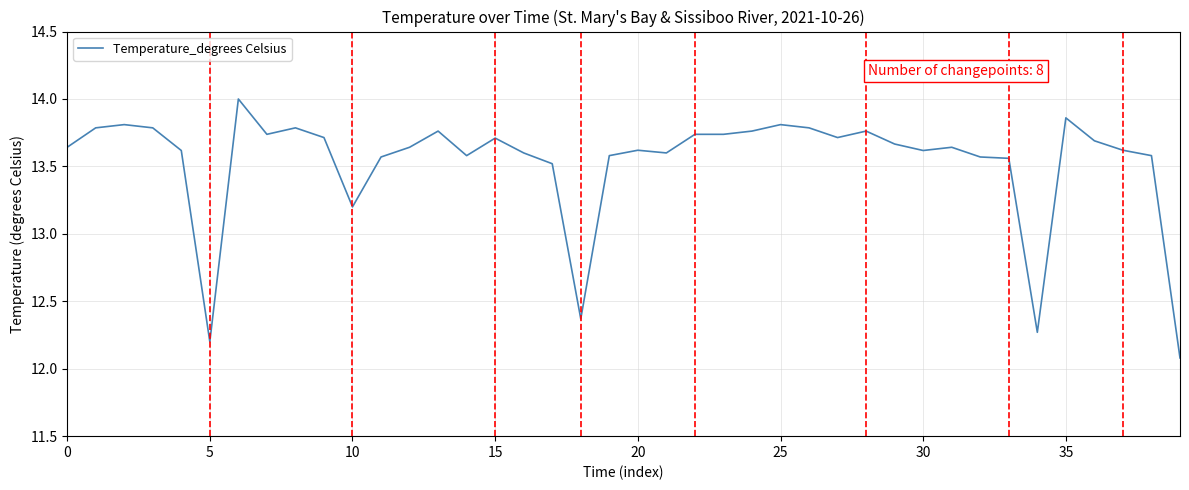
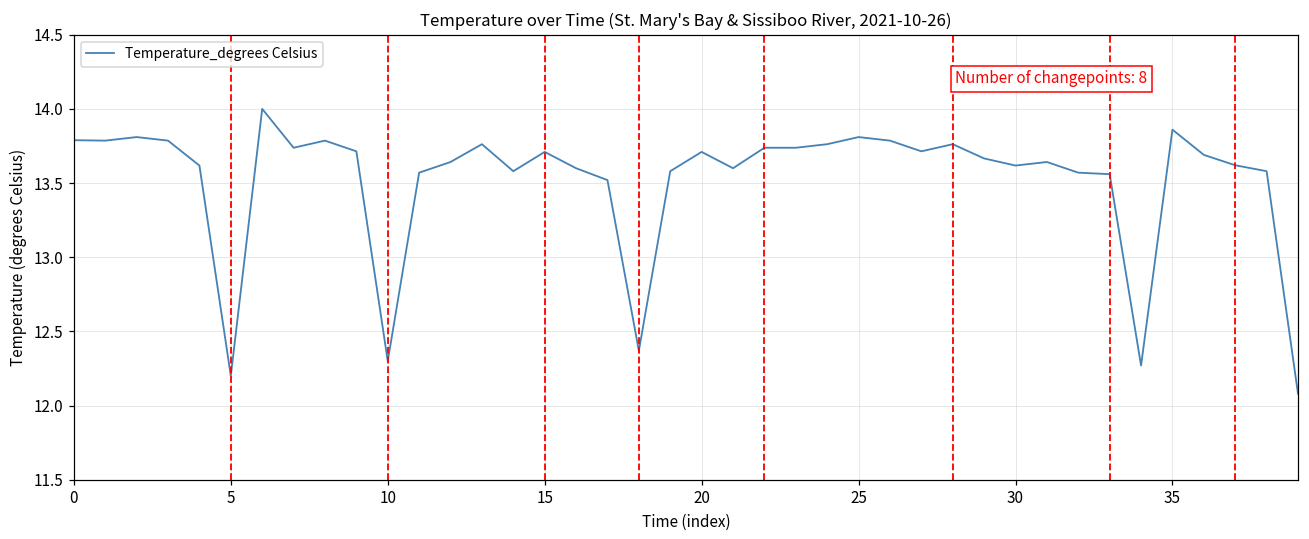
  {
-   "0": 13.64,
+   "0": 13.79,
    "5": 12.20,
-   "10": 13.2,
+   "10": 12.3,
    "15": 13.71,
-   "20": 13.62,
+   "20": 13.71,
    "25": 13.81,
    "30": 13.62,
    "35": 13.86
  }
